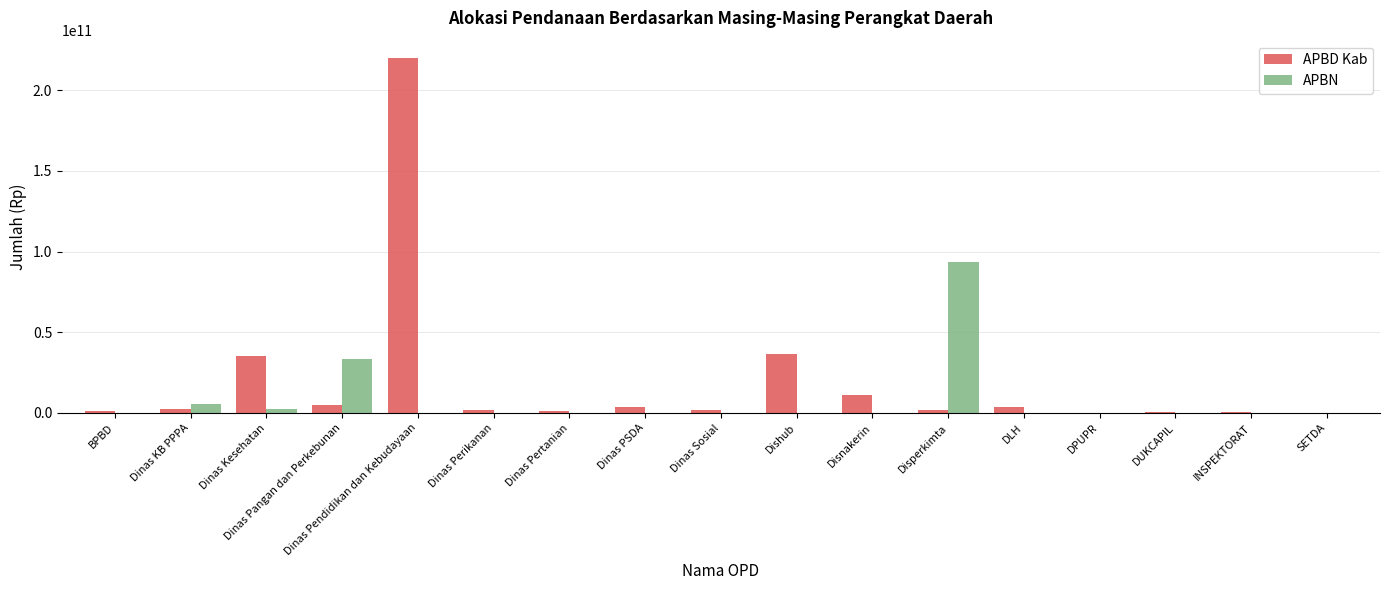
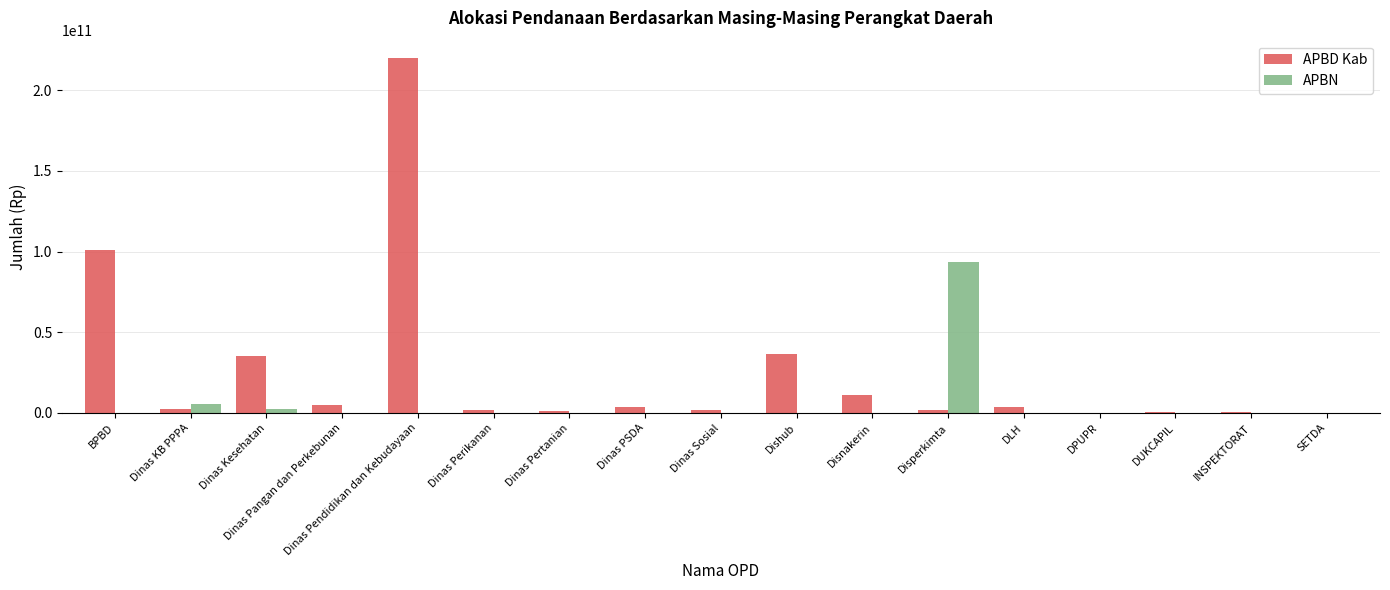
  {
    "APBD Kab": {
-     "BPBD": 1000000000,
+     "BPBD": 101000000000,
      "Dinas KB PPPA": 2000000000,
      "Dinas Kesehatan": 35000000000,
      "Dinas Pangan dan Perkebunan": 5000000000,
      "Dinas Pendidikan dan Kebudayaan": 220000000000,
      "Dinas Perikanan": 2000000000,
      "Dinas PSDA": 4000000000,
      "Dinas Sosial": 2000000000,
      "Dishub": 36000000000,
      "Disnakerin": 11000000000,
      "Disperkimta": 2000000000,
      "DLH": 3000000000
    },
    "APBN": {
      "BPBD": 0,
      "Dinas KB PPPA": 6000000000,
      "Dinas Kesehatan": 2000000000,
-     "Dinas Pangan dan Perkebunan": 33000000000,
+     "Dinas Pangan dan Perkebunan": 0,
      "Dinas Pendidikan dan Kebudayaan": 0,
      "Dinas Perikanan": 0,
      "Dinas Pertanian": 0,
      "Dinas PSDA": 0,
      "Dinas Sosial": 0,
      "Dishub": 0,
      "Disnakerin": 0,
      "Disperkimta": 94000000000,
      "DLH": 0,
      "DPUPR": 0,
      "DUKCAPIL": 0,
      "INSPEKTORAT": 0,
      "SETDA": 0
    }
  }
